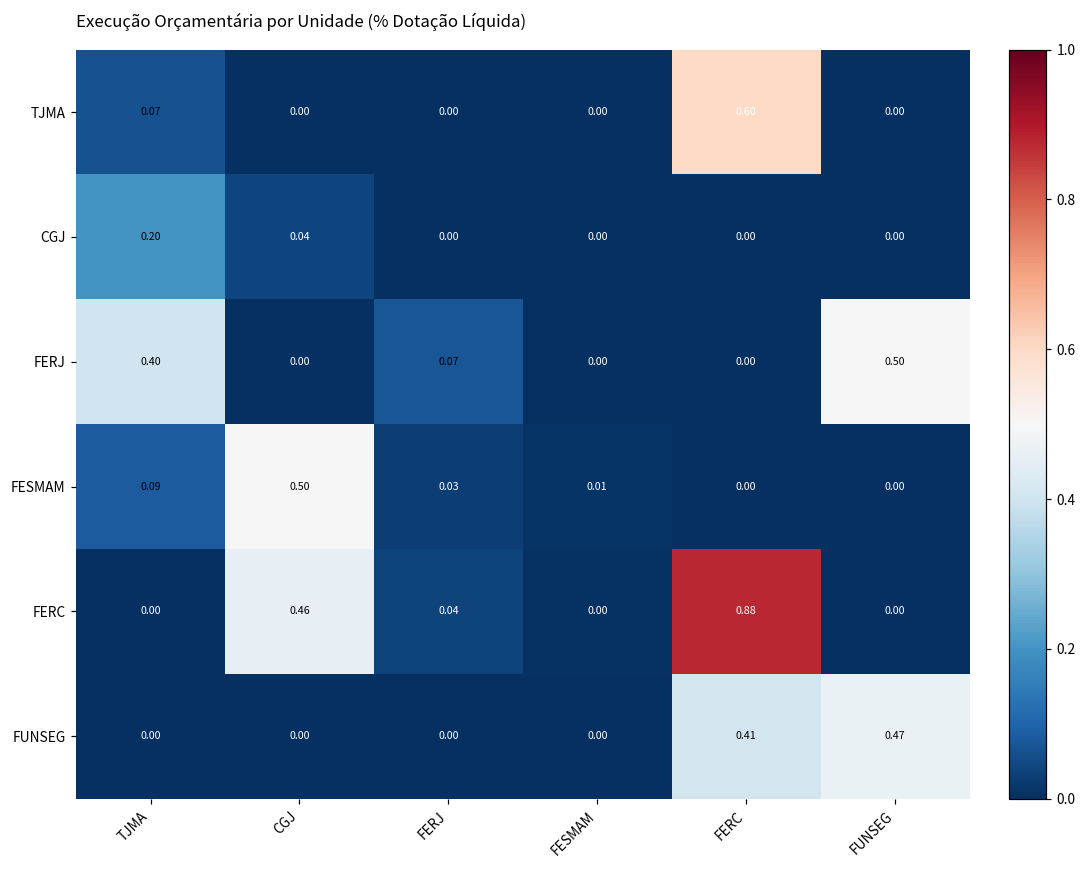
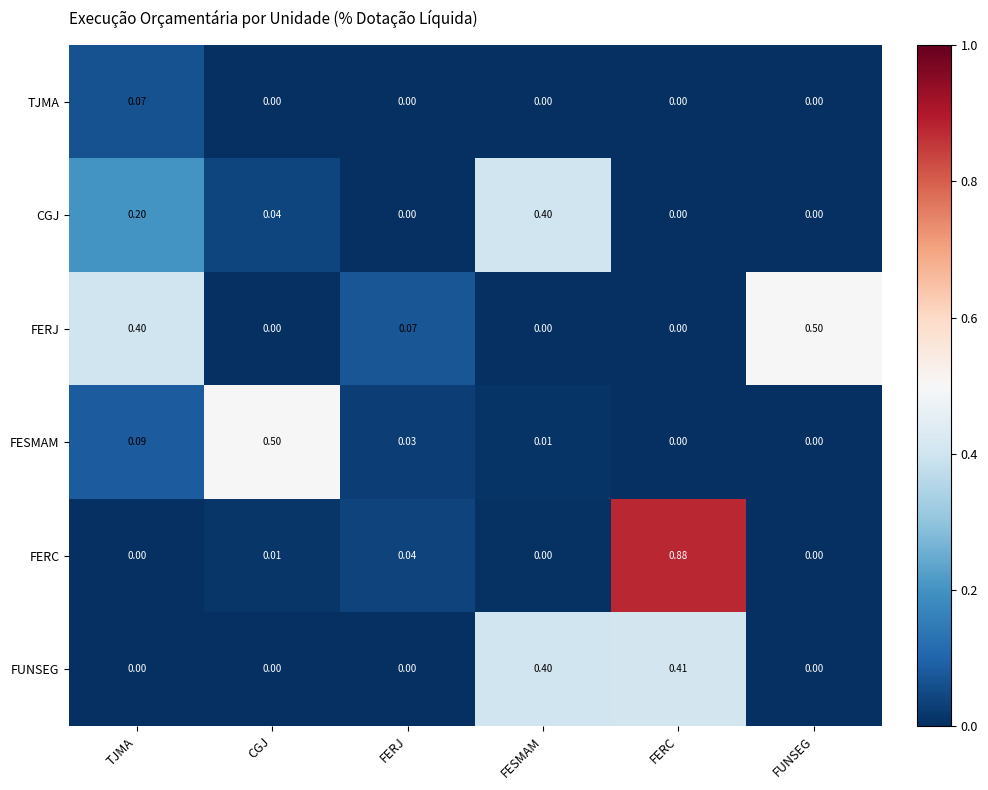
  {
    "TJMA": {
      "TJMA": 0.07,
      "CGJ": 0.00,
      "FERJ": 0.00,
      "FESMAM": 0.00,
-     "FERC": 0.60,
+     "FERC": 0.00,
      "FUNSEG": 0.00
    },
    "CGJ": {
      "TJMA": 0.20,
      "CGJ": 0.04,
      "FERJ": 0.00,
-     "FESMAM": 0.00,
+     "FESMAM": 0.40,
      "FERC": 0.00,
      "FUNSEG": 0.00
    },
    "FERJ": {
      "TJMA": 0.40,
      "CGJ": 0.00,
      "FERJ": 0.07,
      "FESMAM": 0.00,
      "FERC": 0.00,
      "FUNSEG": 0.50
    },
    "FESMAM": {
      "TJMA": 0.09,
      "CGJ": 0.50,
      "FERJ": 0.03,
      "FESMAM": 0.01,
      "FERC": 0.00,
      "FUNSEG": 0.00
    },
    "FERC": {
      "TJMA": 0.00,
-     "CGJ": 0.46,
+     "CGJ": 0.01,
      "FERJ": 0.04,
      "FESMAM": 0.00,
      "FERC": 0.88,
      "FUNSEG": 0.00
    },
    "FUNSEG": {
      "TJMA": 0.00,
      "CGJ": 0.00,
      "FERJ": 0.00,
-     "FESMAM": 0.00,
+     "FESMAM": 0.40,
      "FERC": 0.41,
-     "FUNSEG": 0.47
+     "FUNSEG": 0.00
    }
  }
